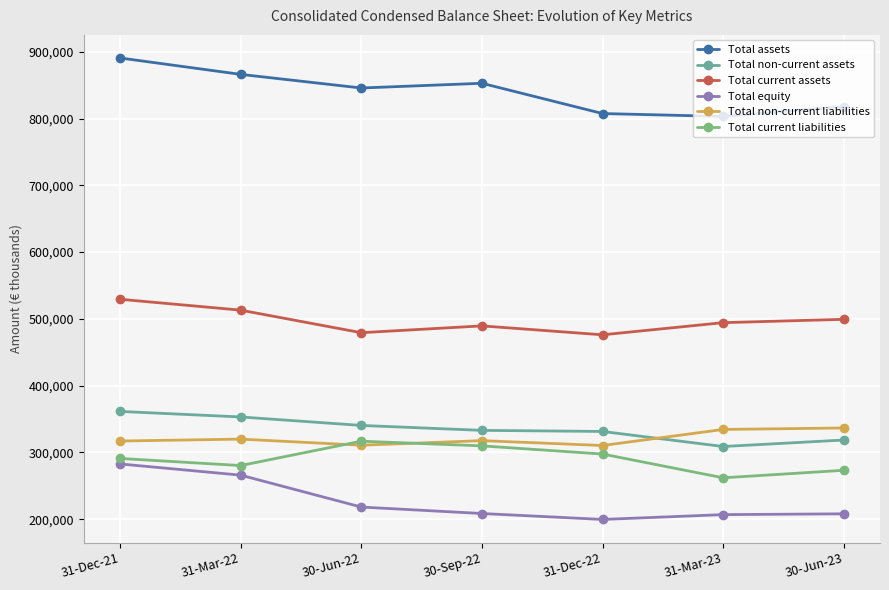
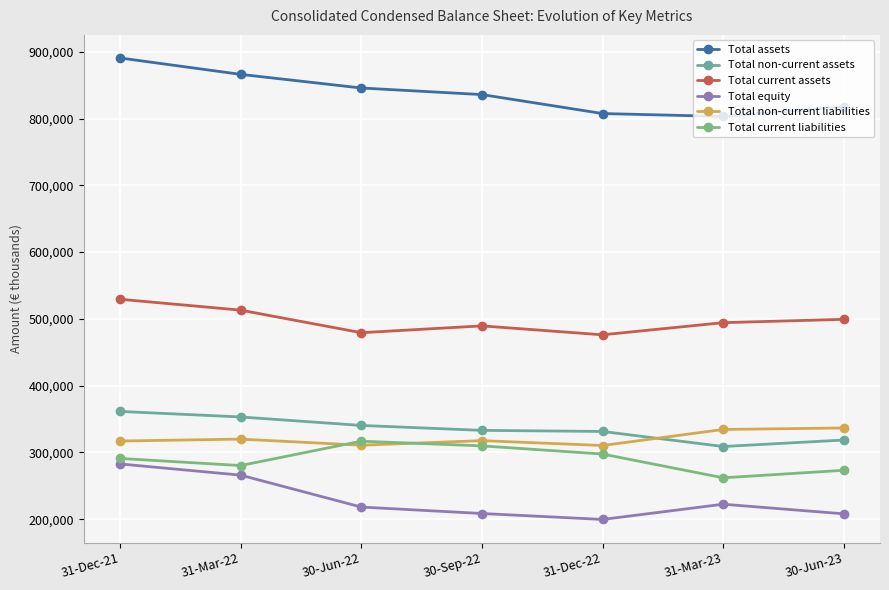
  {
    "Total assets": {
      "31-Dec-21": "890,000",
      "31-Mar-22": "870,000",
      "30-Jun-22": "850,000",
-     "30-Sep-22": "850,000",
+     "30-Sep-22": "840,000",
      "31-Dec-22": "810,000"
    },
    "Total current assets": {
      "31-Dec-21": "530,000",
      "31-Mar-22": "510,000",
      "30-Jun-22": "480,000",
      "30-Sep-22": "490,000",
      "31-Dec-22": "480,000",
      "31-Mar-23": "490,000",
      "30-Jun-23": "500,000"
    },
    "Total equity": {
      "31-Dec-21": "280,000",
      "31-Mar-22": "270,000",
      "30-Jun-22": "220,000",
      "30-Sep-22": "210,000",
      "31-Dec-22": "200,000",
-     "31-Mar-23": "210,000",
+     "31-Mar-23": "220,000",
      "30-Jun-23": "210,000"
    },
    "Total non-current liabilities": {
      "31-Dec-21": "320,000",
      "31-Mar-22": "320,000",
      "30-Jun-22": "310,000",
      "30-Sep-22": "320,000",
      "31-Dec-22": "310,000",
      "31-Mar-23": "330,000",
      "30-Jun-23": "340,000"
    }
  }
